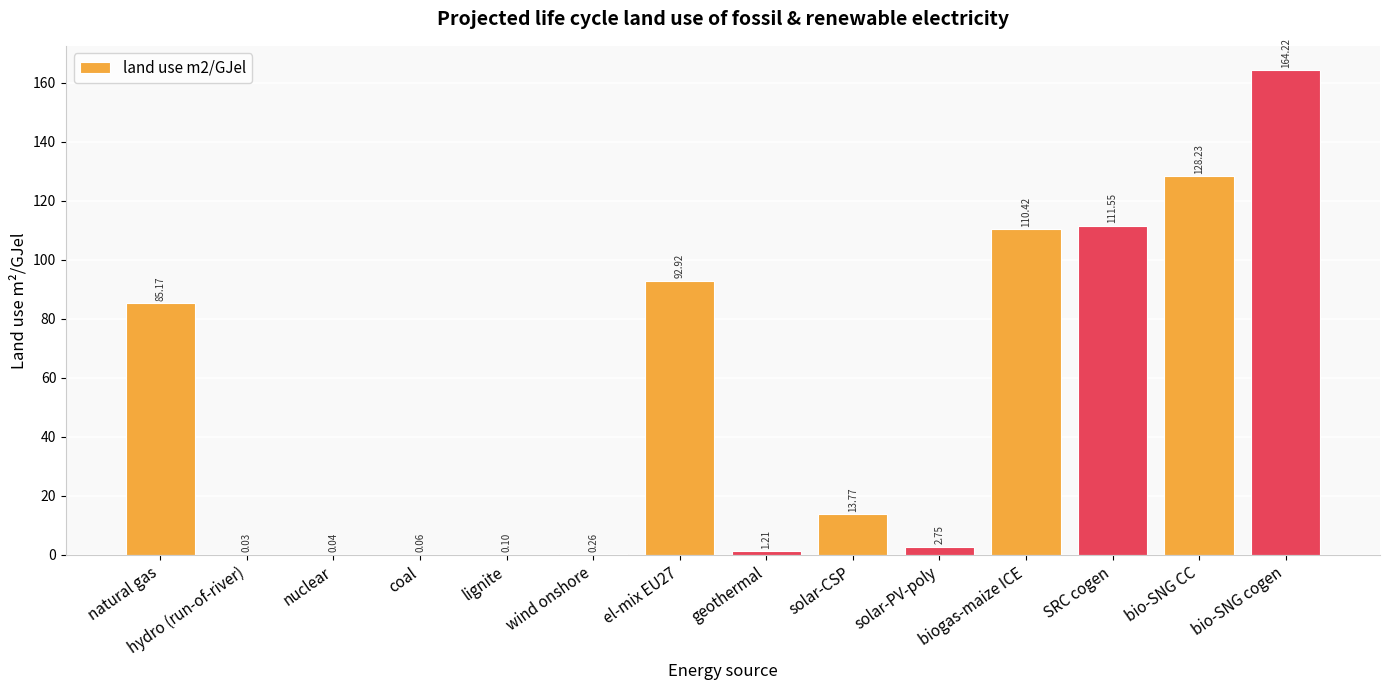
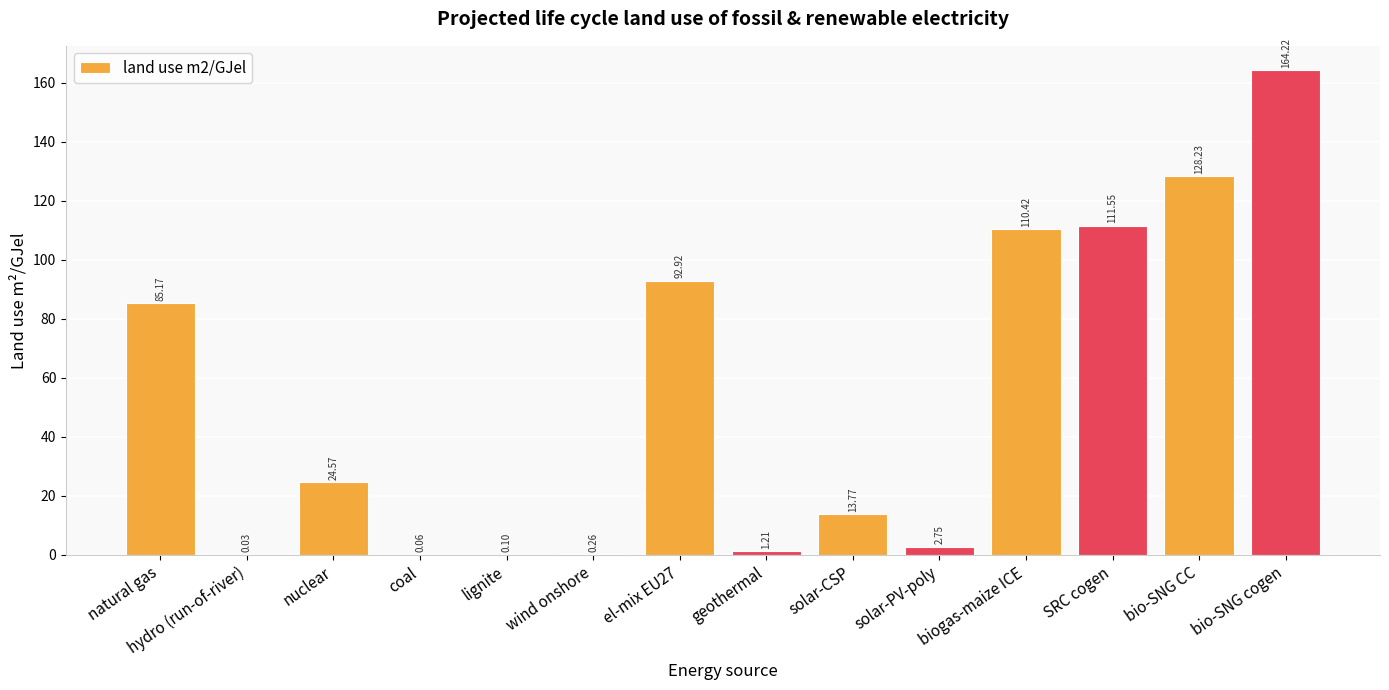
  {
    "natural gas": 85.17,
    "hydro (run-of-river)": 0.03,
-   "nuclear": 0.04,
+   "nuclear": 24.57,
    "coal": 0.06,
    "lignite": 0.10,
    "wind onshore": 0.26,
    "el-mix EU27": 92.92,
    "geothermal": 1.21,
    "solar-CSP": 13.77,
    "solar-PV-poly": 2.75,
    "biogas-maize ICE": 110.42,
    "SRC cogen": 111.55,
    "bio-SNG CC": 128.23,
    "bio-SNG cogen": 164.22
  }
